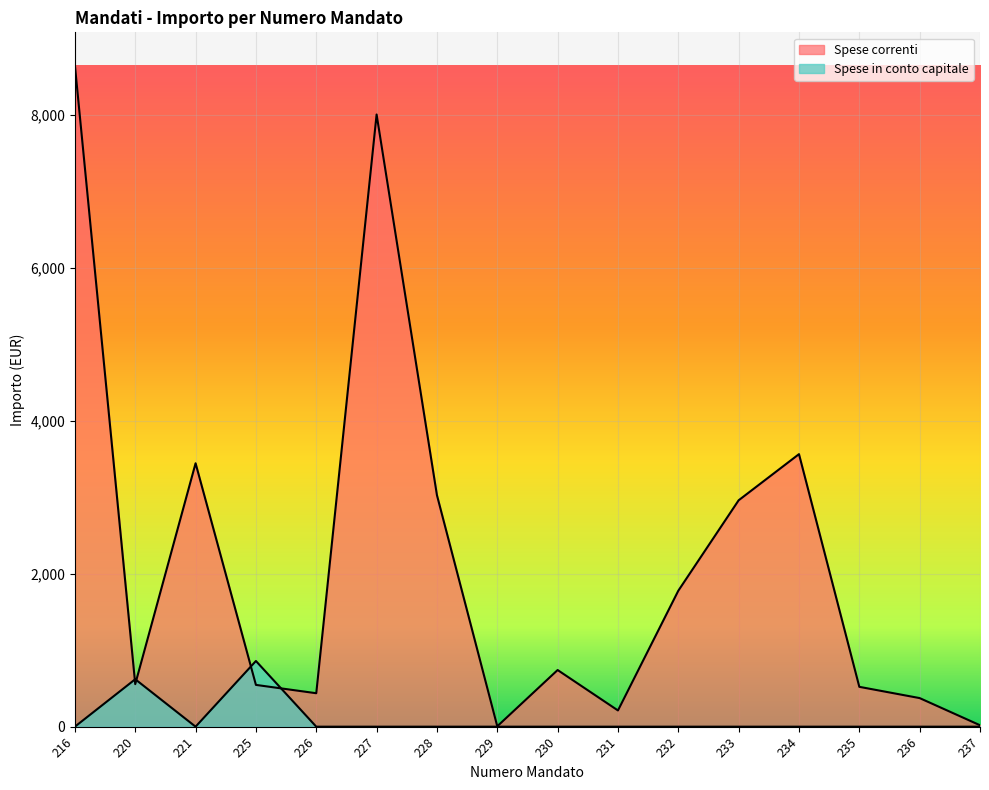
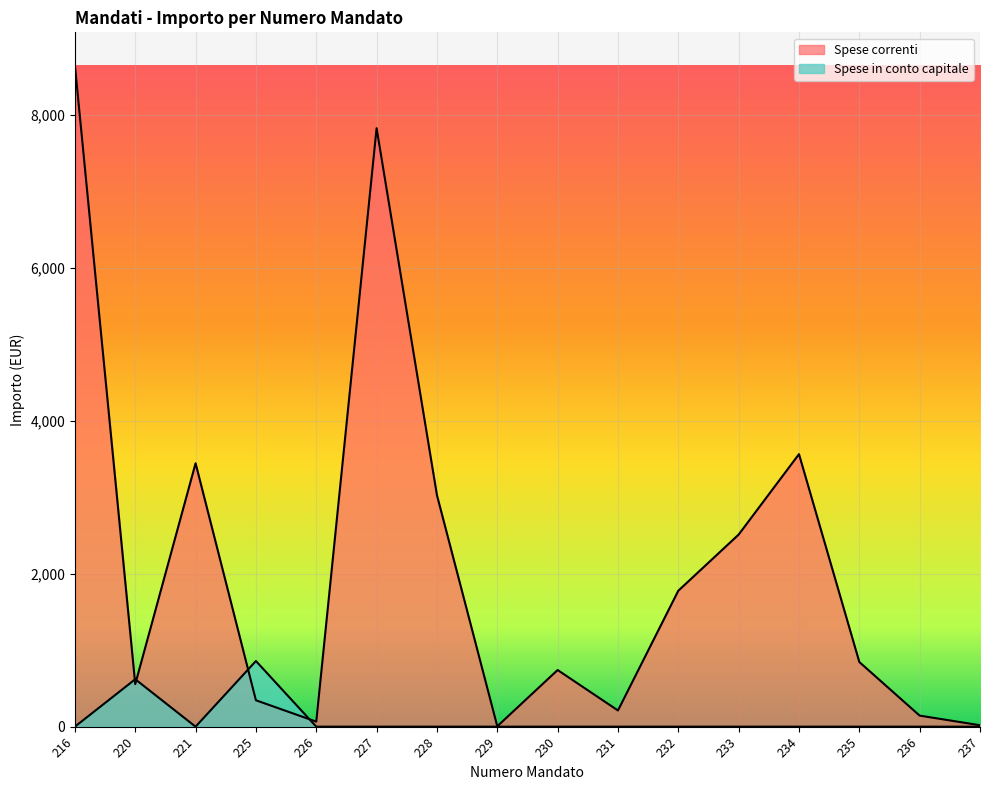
  {
    "Spese correnti": {
      "216": "8,600",
      "220": "600",
      "221": "3,400",
-     "225": "500",
-     "226": "400",
-     "227": "8,000",
+     "225": "300",
+     "226": "100",
+     "227": "7,800",
      "228": "3,000",
      "230": "700",
      "231": "200",
      "232": "1,800",
-     "233": "3,000",
+     "233": "2,500",
      "234": "3,600",
-     "235": "500",
-     "236": "400"
+     "235": "800",
+     "236": "100"
    },
    "Spese in conto capitale": {
      "216": "0",
      "220": "600",
      "221": "0",
      "225": "900",
      "226": "0",
      "227": "0",
      "228": "0",
      "230": "0",
      "231": "0",
      "232": "0",
      "233": "0",
      "234": "0",
      "235": "0",
      "236": "0"
    }
  }
